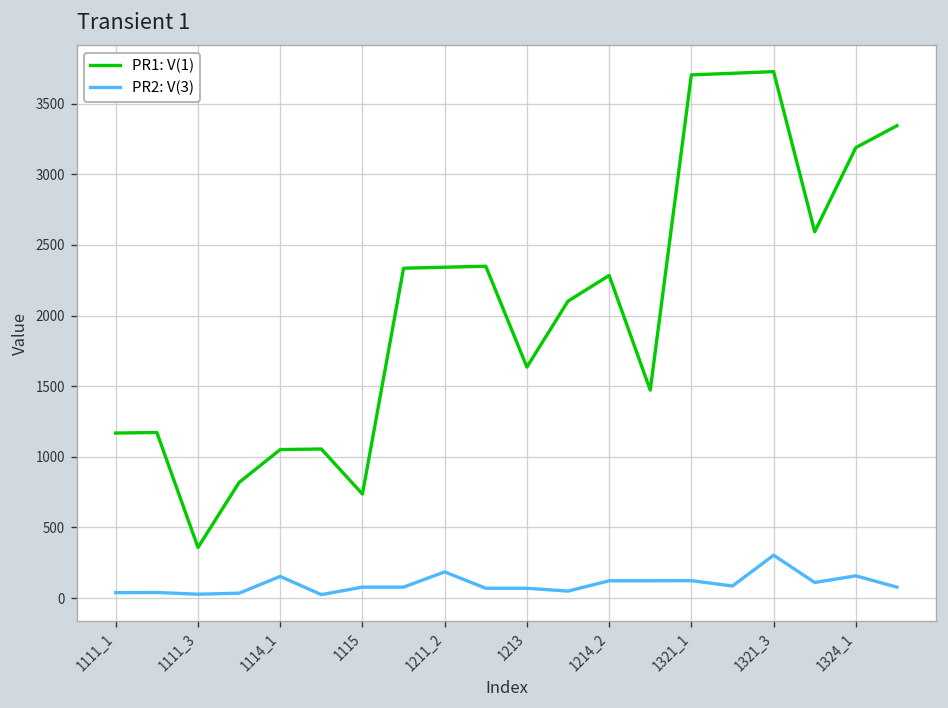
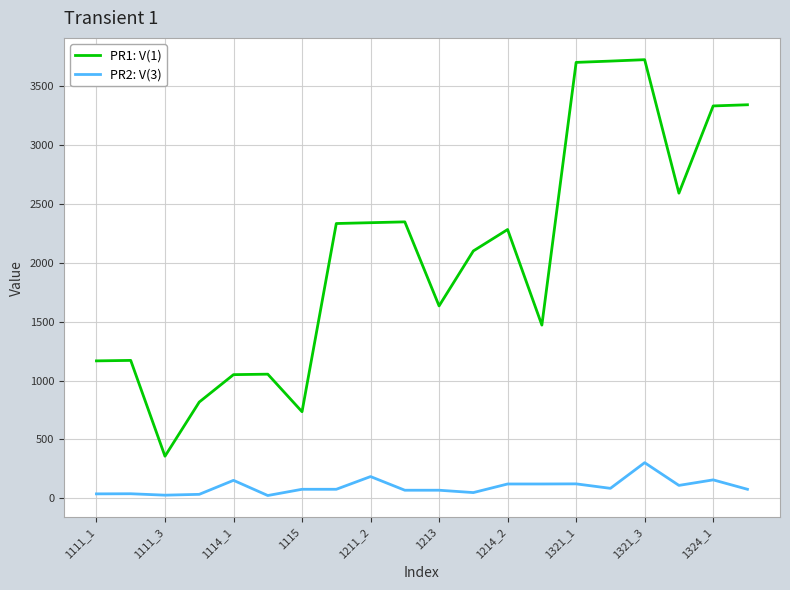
  {
    "PR1: V(1)": {
      "1111_1": 1170,
      "1111_3": 360,
      "1114_1": 1050,
      "1115": 740,
      "1211_2": 2340,
      "1213": 1640,
      "1214_2": 2280,
      "1321_1": 3700,
      "1321_3": 3730,
-     "1324_1": 3190
+     "1324_1": 3330
    },
    "PR2: V(3)": {
      "1111_1": 40,
      "1111_3": 30,
      "1114_1": 150,
      "1115": 80,
      "1211_2": 190,
      "1213": 70,
      "1214_2": 120,
      "1321_1": 120,
      "1321_3": 300,
      "1324_1": 160
    }
  }
